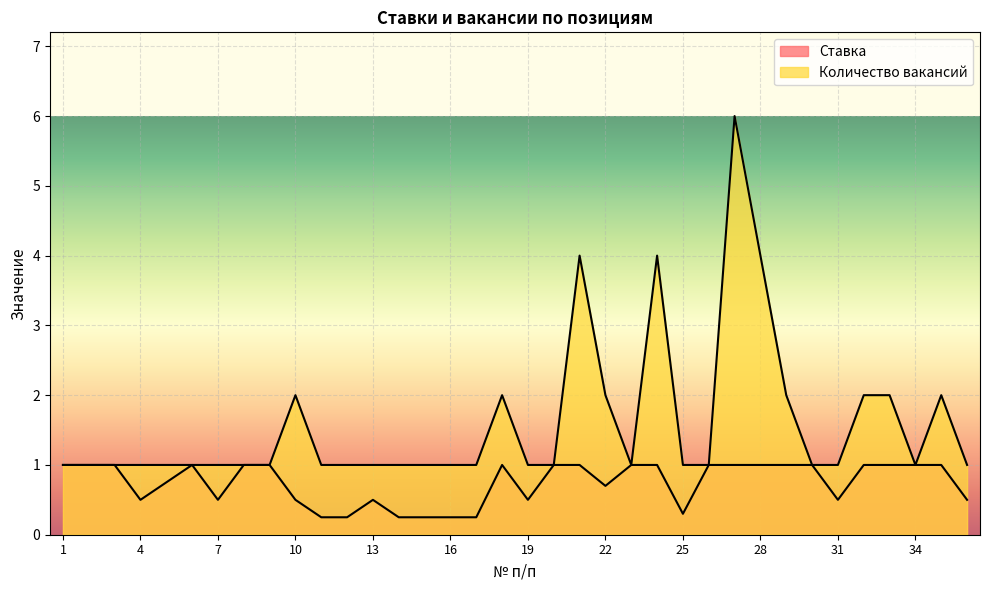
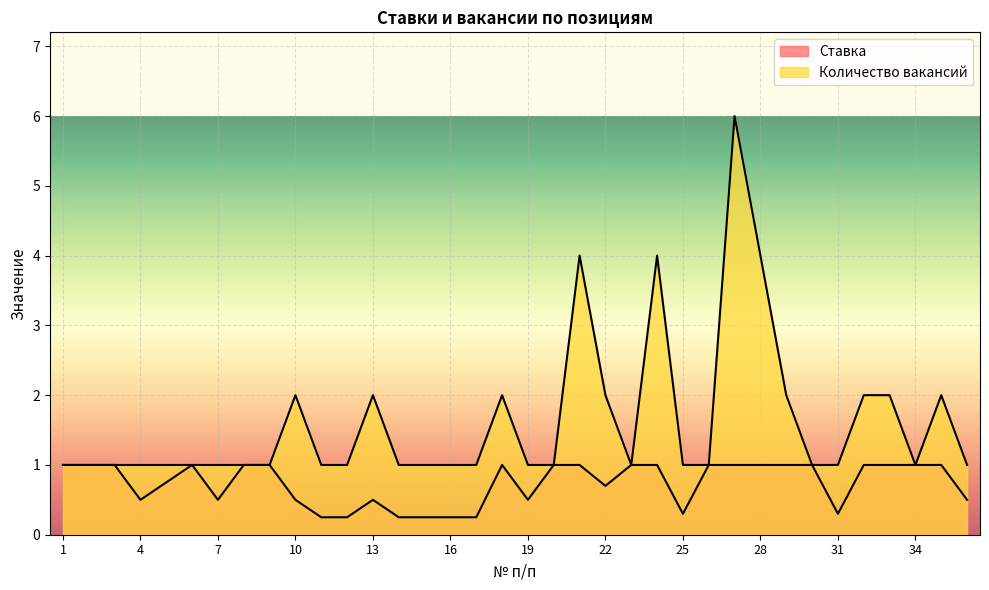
  {
    "Ставка": {
      "4": 0.5,
      "7": 0.5,
      "10": 0.5,
      "13": 0.5,
      "16": 0.3,
      "19": 0.5,
      "22": 0.7,
      "25": 0.3,
      "28": 1.0,
-     "31": 0.5
+     "31": 0.3
    },
    "Количество вакансий": {
      "4": 1,
      "7": 1,
      "10": 2,
-     "13": 1,
+     "13": 2,
      "16": 1,
      "19": 1,
      "22": 2,
      "25": 1,
      "28": 4,
      "31": 1
    }
  }
